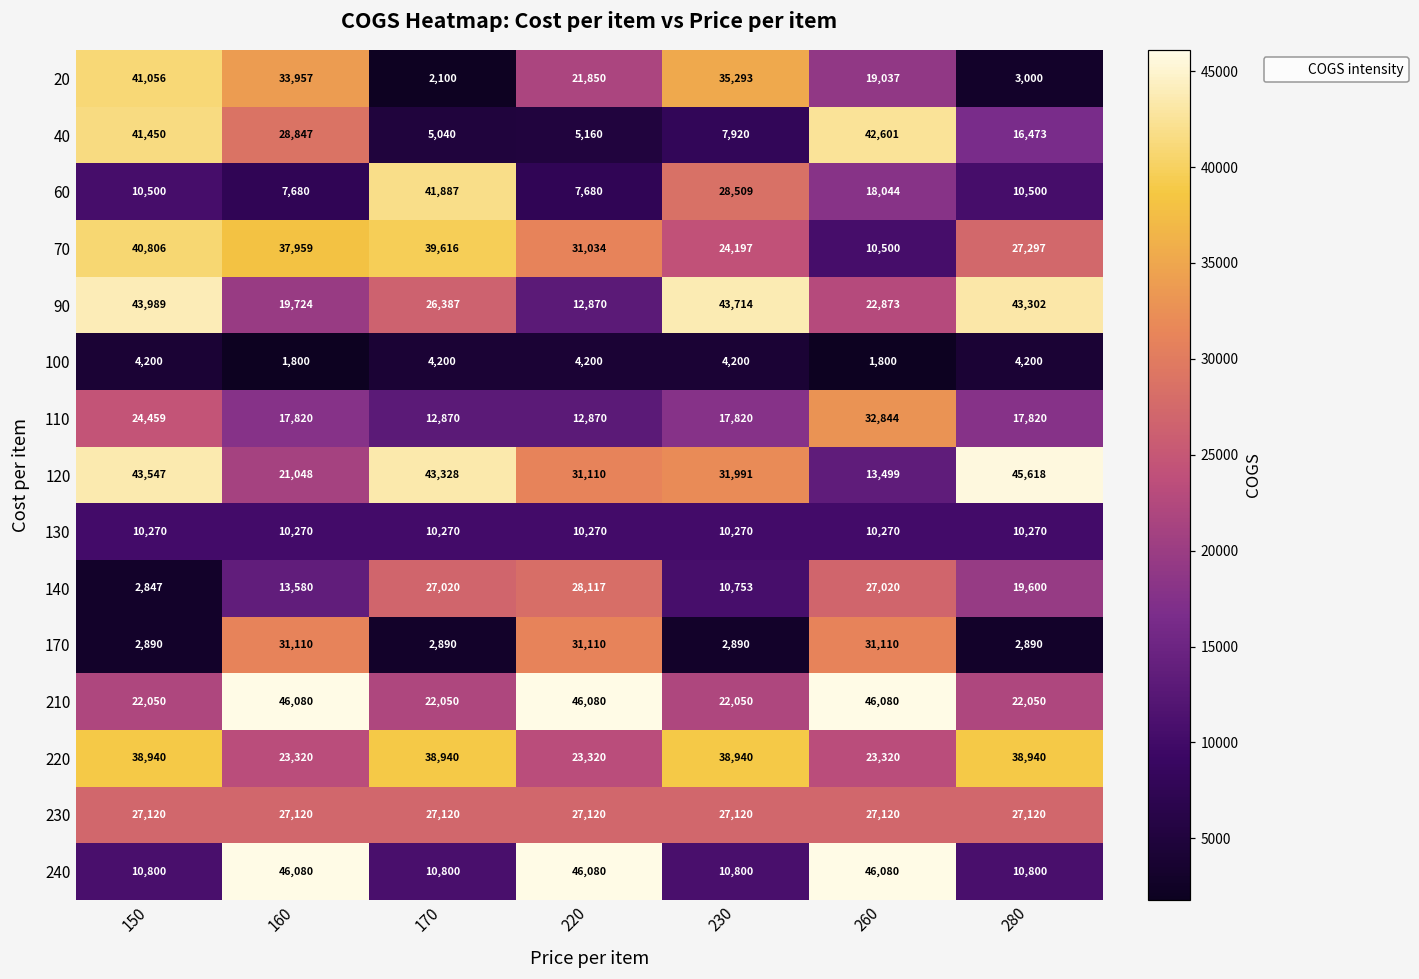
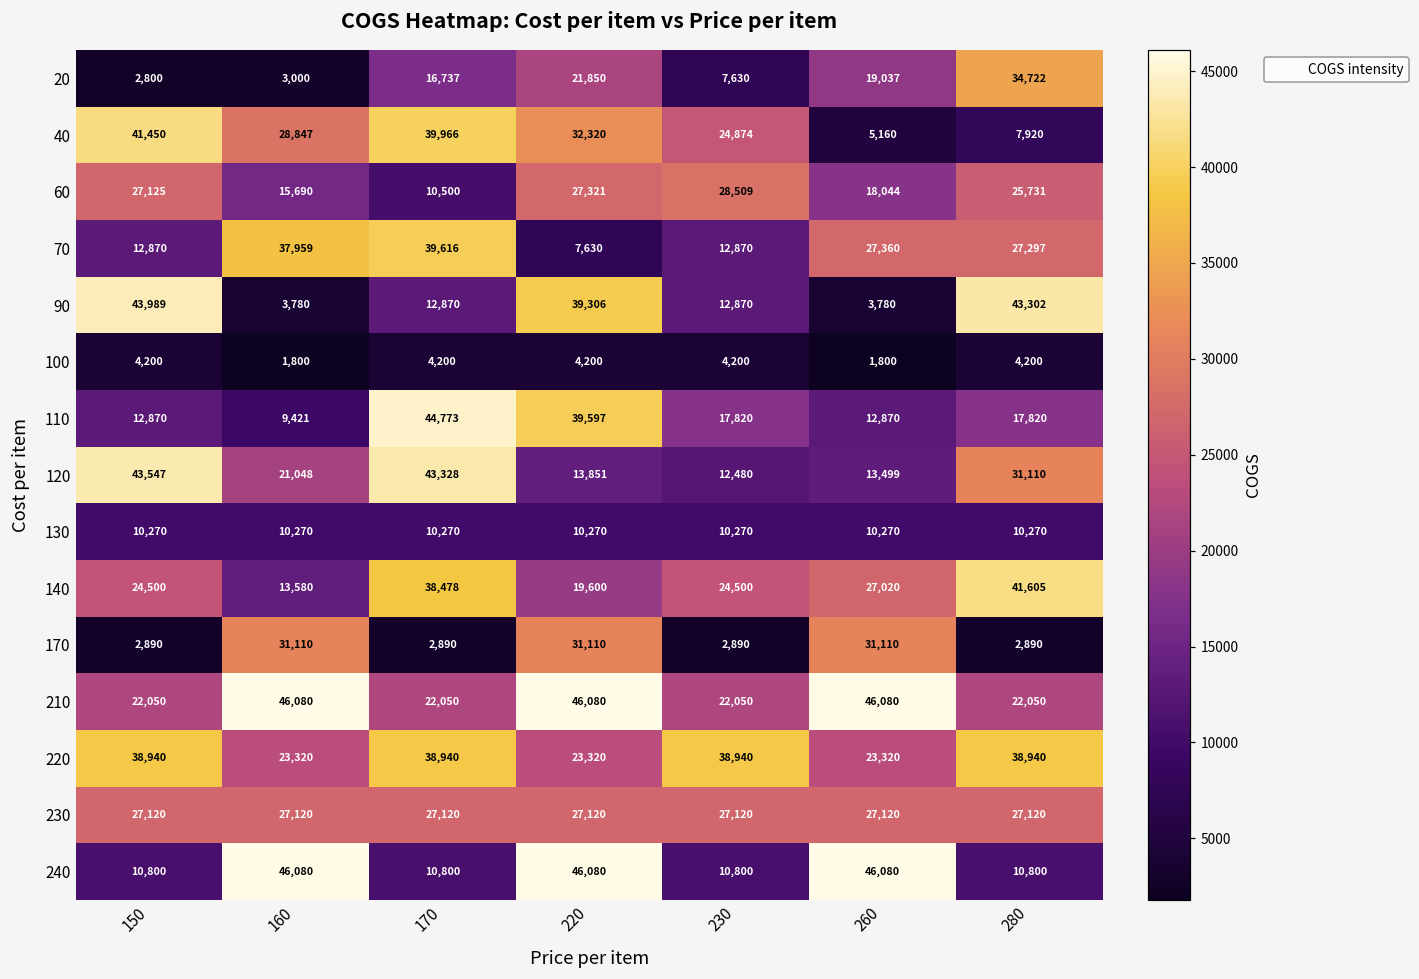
  {
    "20": {
-     "150": "41,056",
-     "160": "33,957",
-     "170": "2,100",
+     "150": "2,800",
+     "160": "3,000",
+     "170": "16,737",
      "220": "21,850",
-     "230": "35,293",
+     "230": "7,630",
      "260": "19,037",
-     "280": "3,000"
+     "280": "34,722"
    },
    "40": {
      "150": "41,450",
      "160": "28,847",
-     "170": "5,040",
-     "220": "5,160",
-     "230": "7,920",
-     "260": "42,601",
-     "280": "16,473"
+     "170": "39,966",
+     "220": "32,320",
+     "230": "24,874",
+     "260": "5,160",
+     "280": "7,920"
    },
    "60": {
-     "150": "10,500",
-     "160": "7,680",
-     "170": "41,887",
-     "220": "7,680",
+     "150": "27,125",
+     "160": "15,690",
+     "170": "10,500",
+     "220": "27,321",
      "230": "28,509",
      "260": "18,044",
-     "280": "10,500"
+     "280": "25,731"
    },
    "70": {
-     "150": "40,806",
+     "150": "12,870",
      "160": "37,959",
      "170": "39,616",
-     "220": "31,034",
-     "230": "24,197",
-     "260": "10,500",
+     "220": "7,630",
+     "230": "12,870",
+     "260": "27,360",
      "280": "27,297"
    },
    "90": {
      "150": "43,989",
-     "160": "19,724",
-     "170": "26,387",
-     "220": "12,870",
-     "230": "43,714",
-     "260": "22,873",
+     "160": "3,780",
+     "170": "12,870",
+     "220": "39,306",
+     "230": "12,870",
+     "260": "3,780",
      "280": "43,302"
    },
    "100": {
      "150": "4,200",
      "160": "1,800",
      "170": "4,200",
      "220": "4,200",
      "230": "4,200",
      "260": "1,800",
      "280": "4,200"
    },
    "110": {
-     "150": "24,459",
-     "160": "17,820",
-     "170": "12,870",
-     "220": "12,870",
+     "150": "12,870",
+     "160": "9,421",
+     "170": "44,773",
+     "220": "39,597",
      "230": "17,820",
-     "260": "32,844",
+     "260": "12,870",
      "280": "17,820"
    },
    "120": {
      "150": "43,547",
      "160": "21,048",
      "170": "43,328",
-     "220": "31,110",
-     "230": "31,991",
+     "220": "13,851",
+     "230": "12,480",
      "260": "13,499",
-     "280": "45,618"
+     "280": "31,110"
    },
    "130": {
      "150": "10,270",
      "160": "10,270",
      "170": "10,270",
      "220": "10,270",
      "230": "10,270",
      "260": "10,270",
      "280": "10,270"
    },
    "140": {
-     "150": "2,847",
+     "150": "24,500",
      "160": "13,580",
-     "170": "27,020",
-     "220": "28,117",
-     "230": "10,753",
+     "170": "38,478",
+     "220": "19,600",
+     "230": "24,500",
      "260": "27,020",
-     "280": "19,600"
+     "280": "41,605"
    },
    "170": {
      "150": "2,890",
      "160": "31,110",
      "170": "2,890",
      "220": "31,110",
      "230": "2,890",
      "260": "31,110",
      "280": "2,890"
    },
    "210": {
      "150": "22,050",
      "160": "46,080",
      "170": "22,050",
      "220": "46,080",
      "230": "22,050",
      "260": "46,080",
      "280": "22,050"
    },
    "220": {
      "150": "38,940",
      "160": "23,320",
      "170": "38,940",
      "220": "23,320",
      "230": "38,940",
      "260": "23,320",
      "280": "38,940"
    },
    "230": {
      "150": "27,120",
      "160": "27,120",
      "170": "27,120",
      "220": "27,120",
      "230": "27,120",
      "260": "27,120",
      "280": "27,120"
    },
    "240": {
      "150": "10,800",
      "160": "46,080",
      "170": "10,800",
      "220": "46,080",
      "230": "10,800",
      "260": "46,080",
      "280": "10,800"
    }
  }
